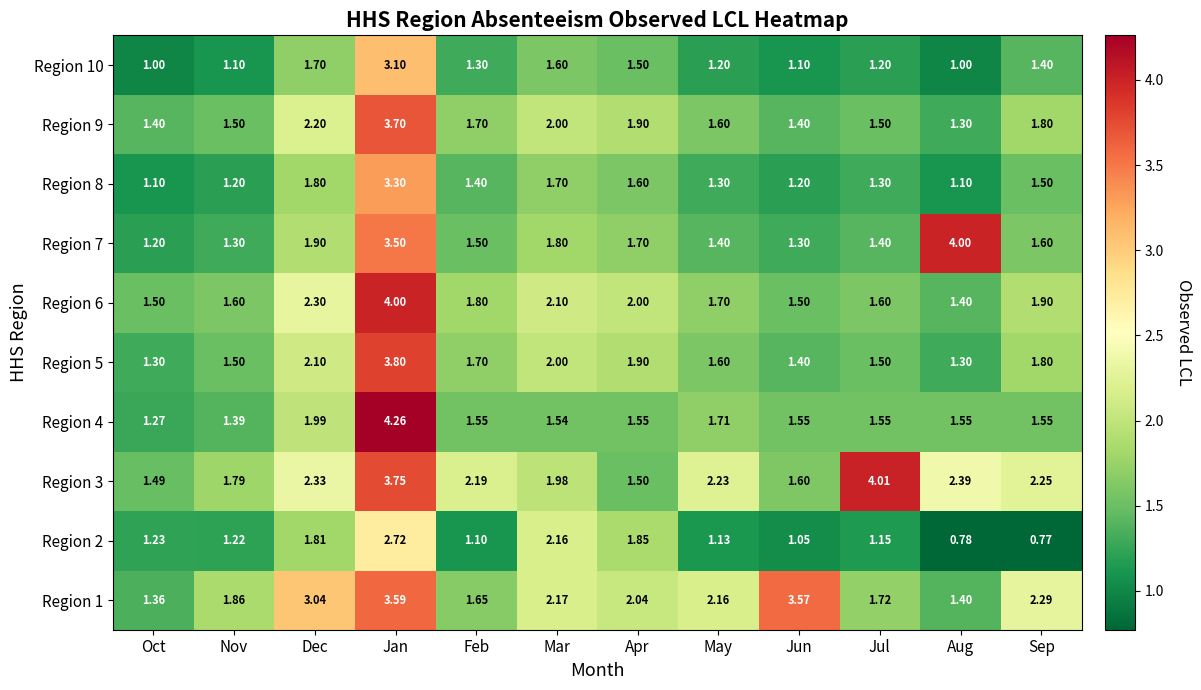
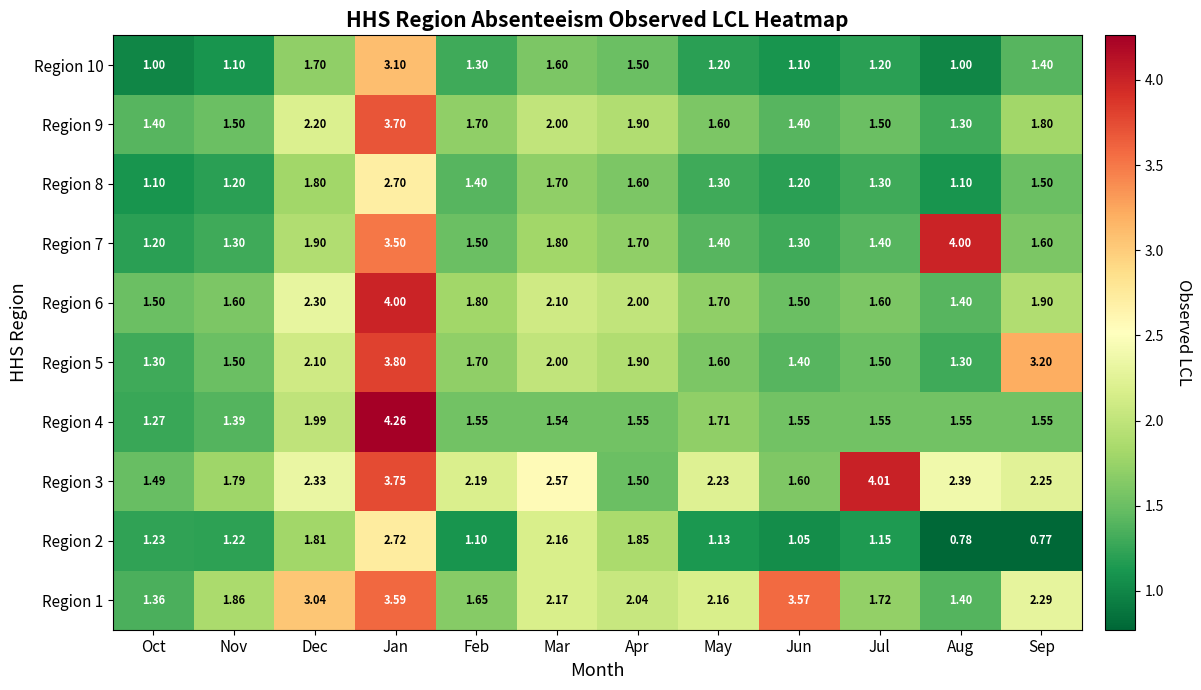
  {
    "Region 10": {
      "Oct": 1.00,
      "Nov": 1.10,
      "Dec": 1.70,
      "Jan": 3.10,
      "Feb": 1.30,
      "Mar": 1.60,
      "Apr": 1.50,
      "May": 1.20,
      "Jun": 1.10,
      "Jul": 1.20,
      "Aug": 1.00,
      "Sep": 1.40
    },
    "Region 9": {
      "Oct": 1.40,
      "Nov": 1.50,
      "Dec": 2.20,
      "Jan": 3.70,
      "Feb": 1.70,
      "Mar": 2.00,
      "Apr": 1.90,
      "May": 1.60,
      "Jun": 1.40,
      "Jul": 1.50,
      "Aug": 1.30,
      "Sep": 1.80
    },
    "Region 8": {
      "Oct": 1.10,
      "Nov": 1.20,
      "Dec": 1.80,
-     "Jan": 3.30,
+     "Jan": 2.70,
      "Feb": 1.40,
      "Mar": 1.70,
      "Apr": 1.60,
      "May": 1.30,
      "Jun": 1.20,
      "Jul": 1.30,
      "Aug": 1.10,
      "Sep": 1.50
    },
    "Region 7": {
      "Oct": 1.20,
      "Nov": 1.30,
      "Dec": 1.90,
      "Jan": 3.50,
      "Feb": 1.50,
      "Mar": 1.80,
      "Apr": 1.70,
      "May": 1.40,
      "Jun": 1.30,
      "Jul": 1.40,
      "Aug": 4.00,
      "Sep": 1.60
    },
    "Region 6": {
      "Oct": 1.50,
      "Nov": 1.60,
      "Dec": 2.30,
      "Jan": 4.00,
      "Feb": 1.80,
      "Mar": 2.10,
      "Apr": 2.00,
      "May": 1.70,
      "Jun": 1.50,
      "Jul": 1.60,
      "Aug": 1.40,
      "Sep": 1.90
    },
    "Region 5": {
      "Oct": 1.30,
      "Nov": 1.50,
      "Dec": 2.10,
      "Jan": 3.80,
      "Feb": 1.70,
      "Mar": 2.00,
      "Apr": 1.90,
      "May": 1.60,
      "Jun": 1.40,
      "Jul": 1.50,
      "Aug": 1.30,
-     "Sep": 1.80
+     "Sep": 3.20
    },
    "Region 4": {
      "Oct": 1.27,
      "Nov": 1.39,
      "Dec": 1.99,
      "Jan": 4.26,
      "Feb": 1.55,
      "Mar": 1.54,
      "Apr": 1.55,
      "May": 1.71,
      "Jun": 1.55,
      "Jul": 1.55,
      "Aug": 1.55,
      "Sep": 1.55
    },
    "Region 3": {
      "Oct": 1.49,
      "Nov": 1.79,
      "Dec": 2.33,
      "Jan": 3.75,
      "Feb": 2.19,
-     "Mar": 1.98,
+     "Mar": 2.57,
      "Apr": 1.50,
      "May": 2.23,
      "Jun": 1.60,
      "Jul": 4.01,
      "Aug": 2.39,
      "Sep": 2.25
    },
    "Region 2": {
      "Oct": 1.23,
      "Nov": 1.22,
      "Dec": 1.81,
      "Jan": 2.72,
      "Feb": 1.10,
      "Mar": 2.16,
      "Apr": 1.85,
      "May": 1.13,
      "Jun": 1.05,
      "Jul": 1.15,
      "Aug": 0.78,
      "Sep": 0.77
    },
    "Region 1": {
      "Oct": 1.36,
      "Nov": 1.86,
      "Dec": 3.04,
      "Jan": 3.59,
      "Feb": 1.65,
      "Mar": 2.17,
      "Apr": 2.04,
      "May": 2.16,
      "Jun": 3.57,
      "Jul": 1.72,
      "Aug": 1.40,
      "Sep": 2.29
    }
  }
